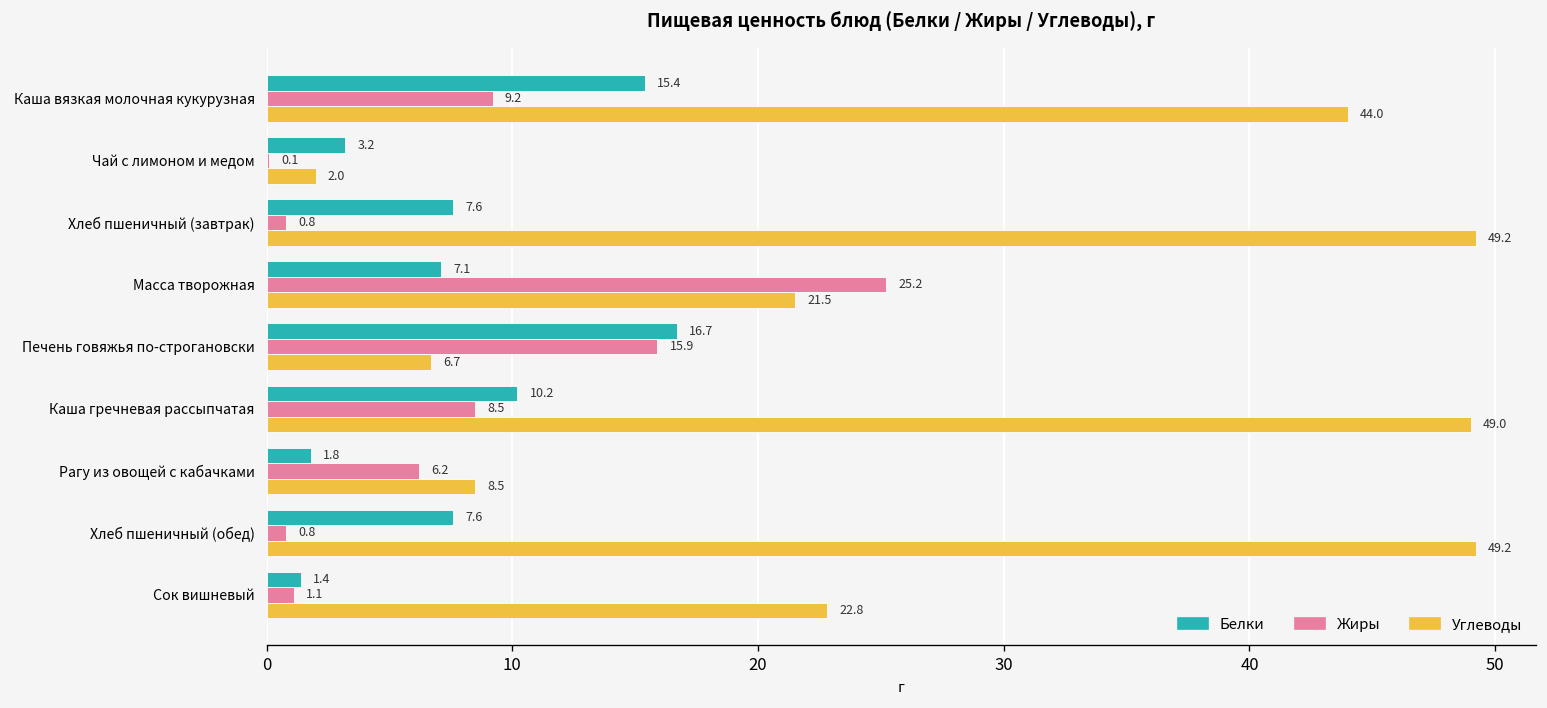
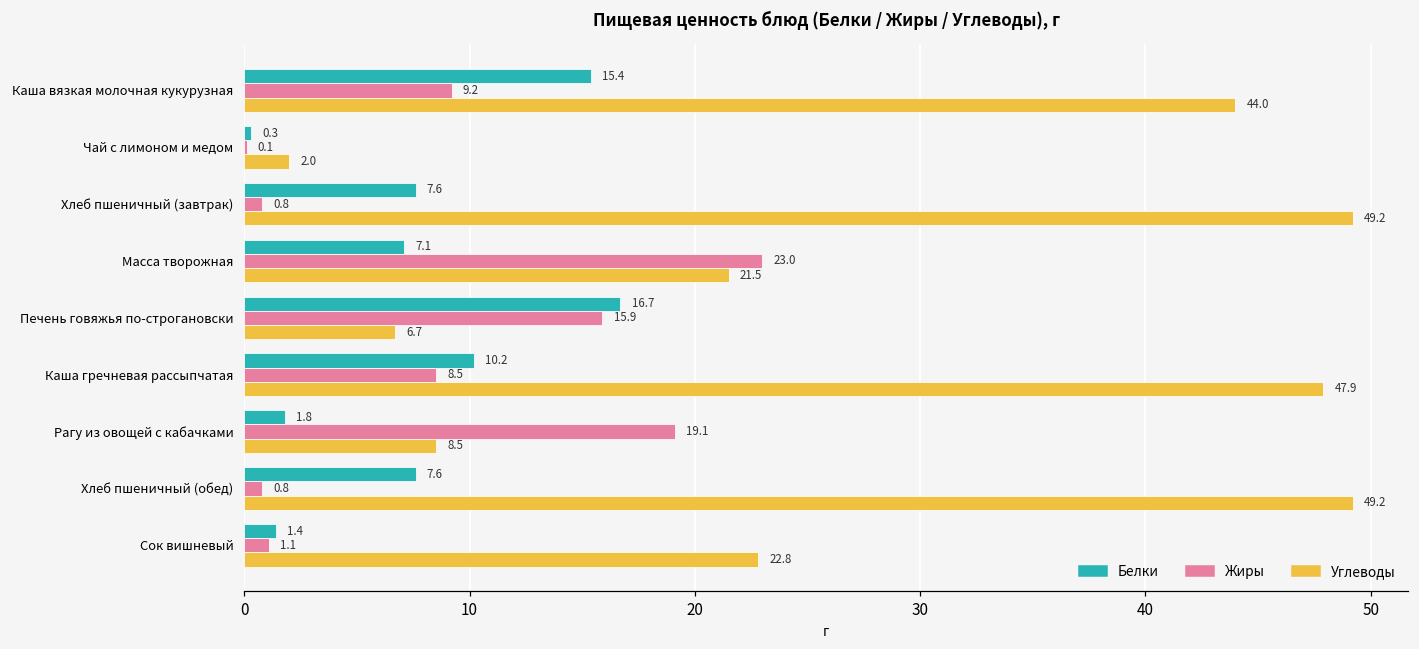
  {
    "Белки": {
      "Каша вязкая молочная кукурузная": 15.4,
-     "Чай с лимоном и медом": 3.2,
+     "Чай с лимоном и медом": 0.3,
      "Хлеб пшеничный (завтрак)": 7.6,
      "Масса творожная": 7.1,
      "Печень говяжья по-строгановски": 16.7,
      "Каша гречневая рассыпчатая": 10.2,
      "Рагу из овощей с кабачками": 1.8,
      "Хлеб пшеничный (обед)": 7.6,
      "Сок вишневый": 1.4
    },
    "Жиры": {
      "Каша вязкая молочная кукурузная": 9.2,
      "Чай с лимоном и медом": 0.1,
      "Хлеб пшеничный (завтрак)": 0.8,
-     "Масса творожная": 25.2,
+     "Масса творожная": 23.0,
      "Печень говяжья по-строгановски": 15.9,
      "Каша гречневая рассыпчатая": 8.5,
-     "Рагу из овощей с кабачками": 6.2,
+     "Рагу из овощей с кабачками": 19.1,
      "Хлеб пшеничный (обед)": 0.8,
      "Сок вишневый": 1.1
    },
    "Углеводы": {
      "Каша вязкая молочная кукурузная": 44.0,
      "Чай с лимоном и медом": 2.0,
      "Хлеб пшеничный (завтрак)": 49.2,
      "Масса творожная": 21.5,
      "Печень говяжья по-строгановски": 6.7,
-     "Каша гречневая рассыпчатая": 49.0,
+     "Каша гречневая рассыпчатая": 47.9,
      "Рагу из овощей с кабачками": 8.5,
      "Хлеб пшеничный (обед)": 49.2,
      "Сок вишневый": 22.8
    }
  }
